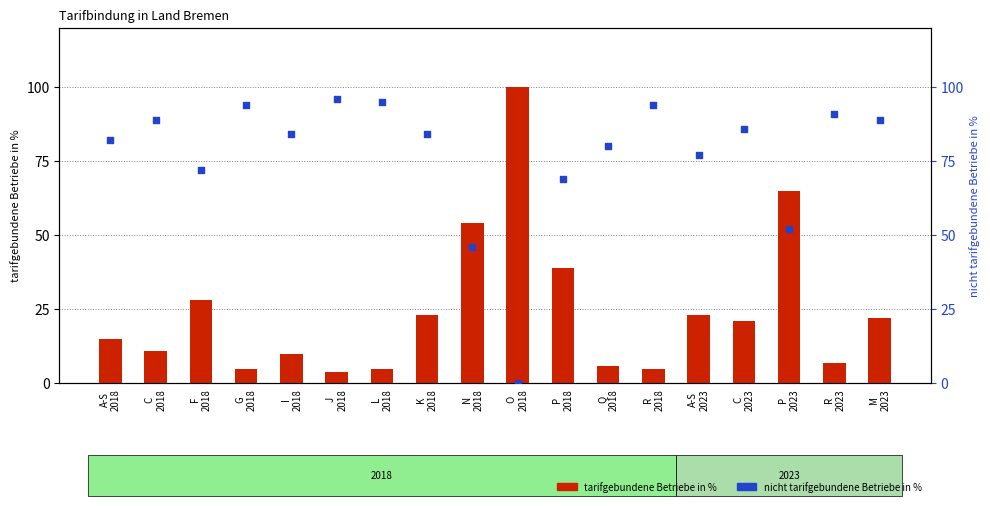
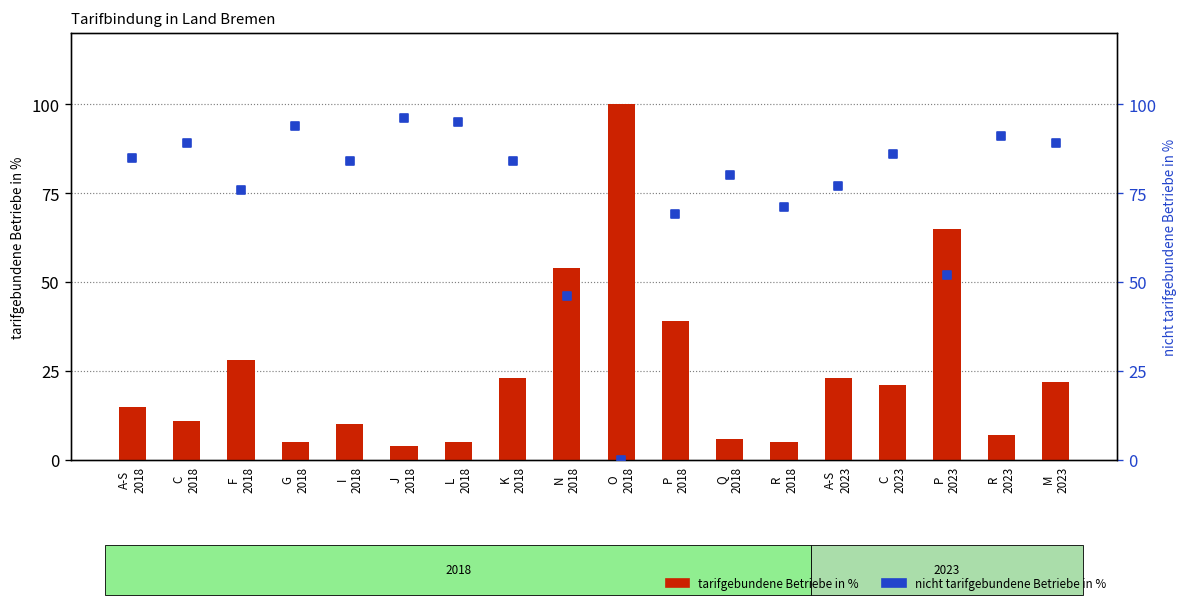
  {
    "tarifgebundene Betriebe in %": {
      "A-S 2018": 15,
      "C 2018": 11,
      "F 2018": 28,
      "G 2018": 5,
      "I 2018": 10,
      "J 2018": 4,
      "L 2018": 5,
      "K 2018": 23,
      "N 2018": 54,
      "O 2018": 100,
      "P 2018": 39,
      "Q 2018": 6,
      "R 2018": 5,
      "A-S 2023": 23,
      "C 2023": 21,
      "P 2023": 65,
      "R 2023": 7,
      "M 2023": 22
    },
    "nicht tarifgebundene Betriebe in %": {
-     "A-S 2018": 82,
-     "F 2018": 72,
-     "R 2018": 94
+     "A-S 2018": 85,
+     "F 2018": 76,
+     "R 2018": 71
    }
  }
